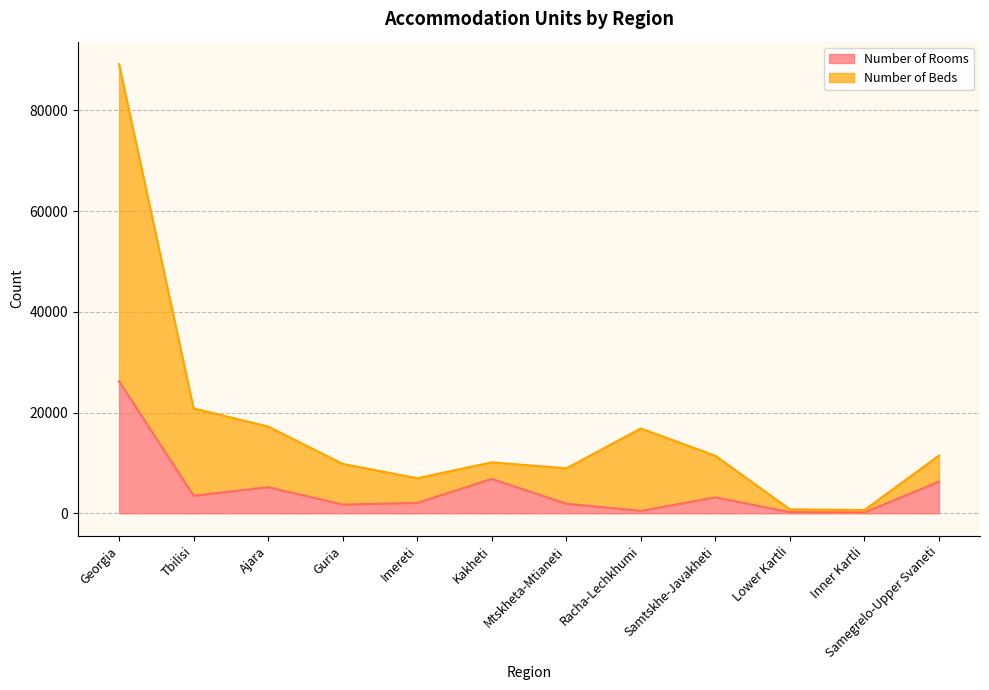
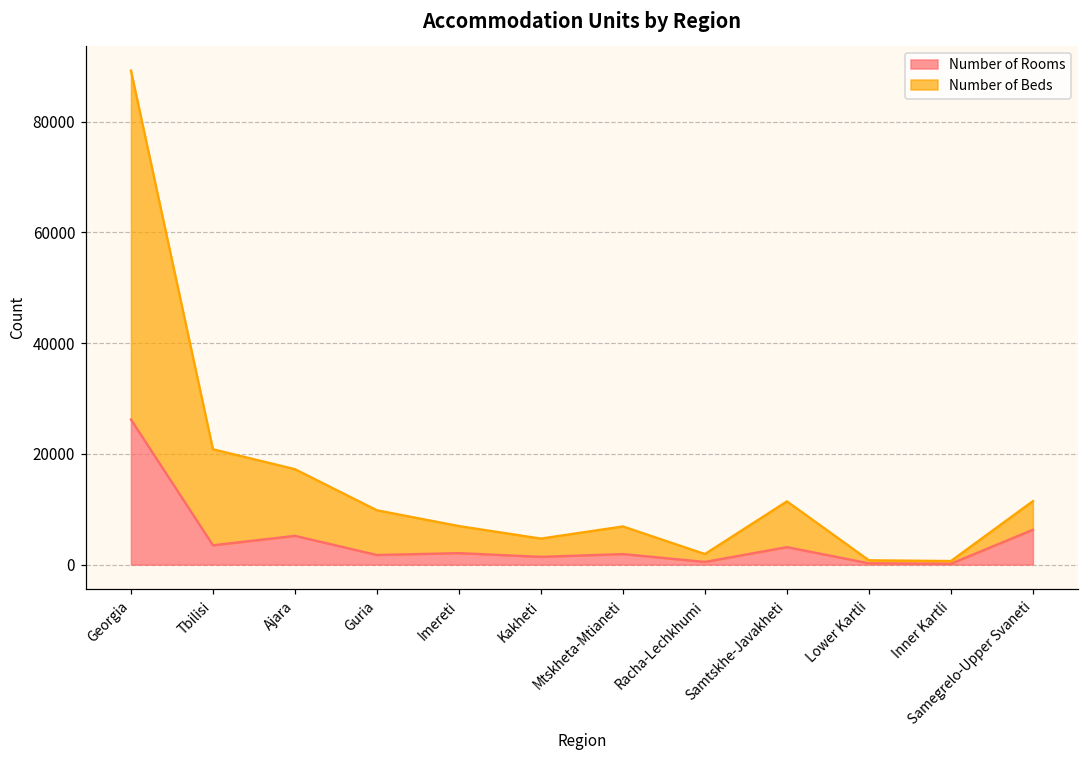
  {
    "Number of Rooms": {
      "Georgia": 26000,
      "Tbilisi": 3000,
      "Ajara": 5000,
      "Guria": 2000,
      "Imereti": 2000,
-     "Kakheti": 7000,
+     "Kakheti": 1000,
      "Mtskheta-Mtianeti": 2000,
      "Racha-Lechkhumi": 0,
      "Samtskhe-Javakheti": 3000,
      "Lower Kartli": 0,
      "Samegrelo-Upper Svaneti": 6000
    },
    "Number of Beds": {
      "Georgia": 63000,
      "Tbilisi": 17000,
      "Ajara": 12000,
      "Guria": 8000,
      "Imereti": 5000,
      "Kakheti": 3000,
-     "Mtskheta-Mtianeti": 7000,
-     "Racha-Lechkhumi": 16000,
+     "Mtskheta-Mtianeti": 5000,
+     "Racha-Lechkhumi": 1000,
      "Samtskhe-Javakheti": 8000,
      "Lower Kartli": 1000,
      "Samegrelo-Upper Svaneti": 5000
    }
  }
